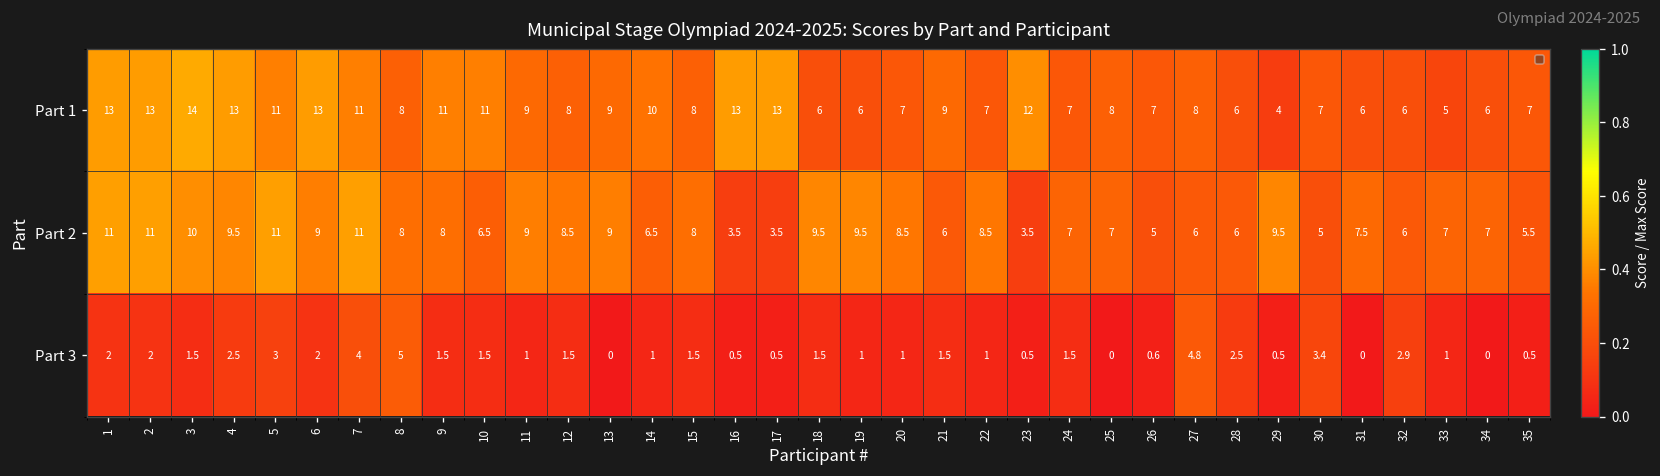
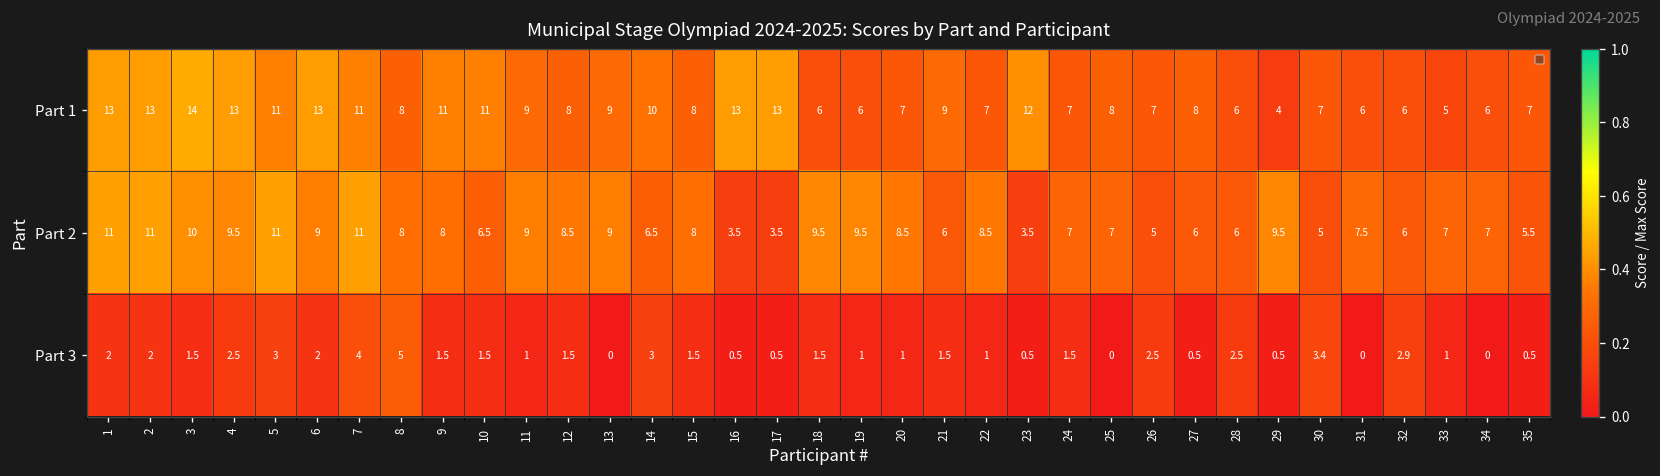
  {
    "Part 1": {
      "1": 13,
      "2": 13,
      "3": 14,
      "4": 13,
      "5": 11,
      "6": 13,
      "7": 11,
      "8": 8,
      "9": 11,
      "10": 11,
      "11": 9,
      "12": 8,
      "13": 9,
      "14": 10,
      "15": 8,
      "16": 13,
      "17": 13,
      "18": 6,
      "19": 6,
      "20": 7,
      "21": 9,
      "22": 7,
      "23": 12,
      "24": 7,
      "25": 8,
      "26": 7,
      "27": 8,
      "28": 6,
      "29": 4,
      "30": 7,
      "31": 6,
      "32": 6,
      "33": 5,
      "34": 6,
      "35": 7
    },
    "Part 2": {
      "1": 11,
      "2": 11,
      "3": 10,
      "4": 9.5,
      "5": 11,
      "6": 9,
      "7": 11,
      "8": 8,
      "9": 8,
      "10": 6.5,
      "11": 9,
      "12": 8.5,
      "13": 9,
      "14": 6.5,
      "15": 8,
      "16": 3.5,
      "17": 3.5,
      "18": 9.5,
      "19": 9.5,
      "20": 8.5,
      "21": 6,
      "22": 8.5,
      "23": 3.5,
      "24": 7,
      "25": 7,
      "26": 5,
      "27": 6,
      "28": 6,
      "29": 9.5,
      "30": 5,
      "31": 7.5,
      "32": 6,
      "33": 7,
      "34": 7,
      "35": 5.5
    },
    "Part 3": {
      "1": 2,
      "2": 2,
      "3": 1.5,
      "4": 2.5,
      "5": 3,
      "6": 2,
      "7": 4,
      "8": 5,
      "9": 1.5,
      "10": 1.5,
      "11": 1,
      "12": 1.5,
      "13": 0,
-     "14": 1,
+     "14": 3,
      "15": 1.5,
      "16": 0.5,
      "17": 0.5,
      "18": 1.5,
      "19": 1,
      "20": 1,
      "21": 1.5,
      "22": 1,
      "23": 0.5,
      "24": 1.5,
      "25": 0,
-     "26": 0.6,
-     "27": 4.8,
+     "26": 2.5,
+     "27": 0.5,
      "28": 2.5,
      "29": 0.5,
      "30": 3.4,
      "31": 0,
      "32": 2.9,
      "33": 1,
      "34": 0,
      "35": 0.5
    }
  }
